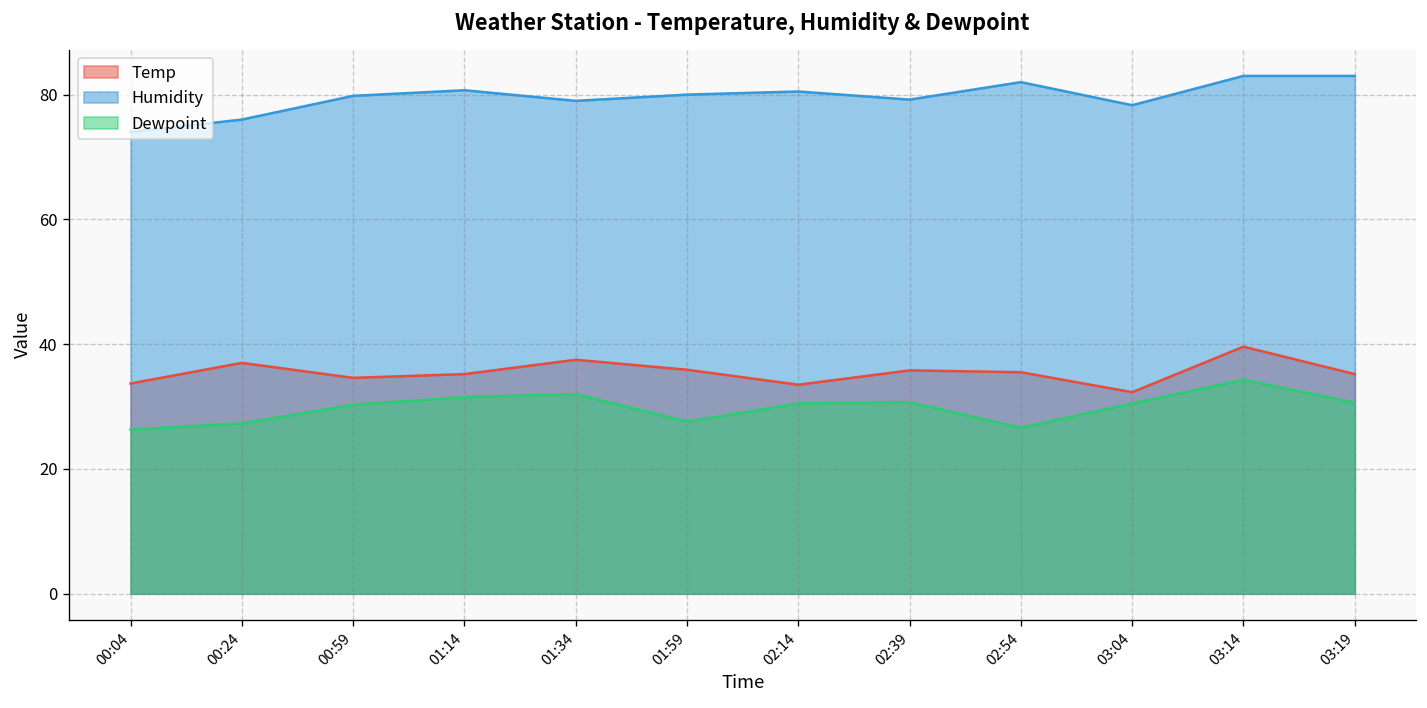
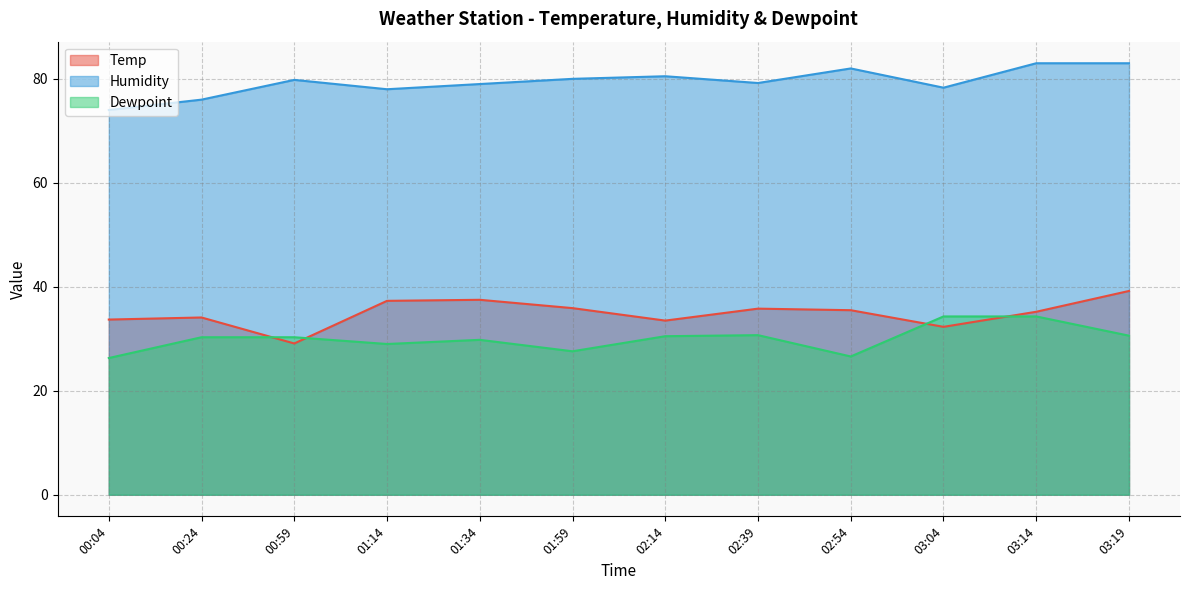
  {
    "Temp": {
      "00:04": 34,
-     "00:24": 37,
-     "00:59": 35,
-     "01:14": 35,
+     "00:24": 34,
+     "00:59": 29,
+     "01:14": 37,
      "01:34": 38,
      "01:59": 36,
      "02:14": 34,
      "02:39": 36,
      "02:54": 36,
      "03:04": 32,
-     "03:14": 40,
-     "03:19": 35
+     "03:14": 35,
+     "03:19": 39
    },
    "Humidity": {
      "00:24": 76,
      "00:59": 80,
-     "01:14": 81,
+     "01:14": 78,
      "01:34": 79,
      "01:59": 80,
      "02:14": 81,
      "02:39": 79,
      "02:54": 82,
      "03:04": 78,
      "03:14": 83,
      "03:19": 83
    },
    "Dewpoint": {
      "00:04": 26,
-     "00:24": 27,
+     "00:24": 30,
      "00:59": 30,
-     "01:14": 32,
-     "01:34": 32,
+     "01:14": 29,
+     "01:34": 30,
      "01:59": 28,
      "02:14": 31,
      "02:39": 31,
      "02:54": 27,
-     "03:04": 31,
+     "03:04": 34,
      "03:14": 34,
      "03:19": 31
    }
  }
